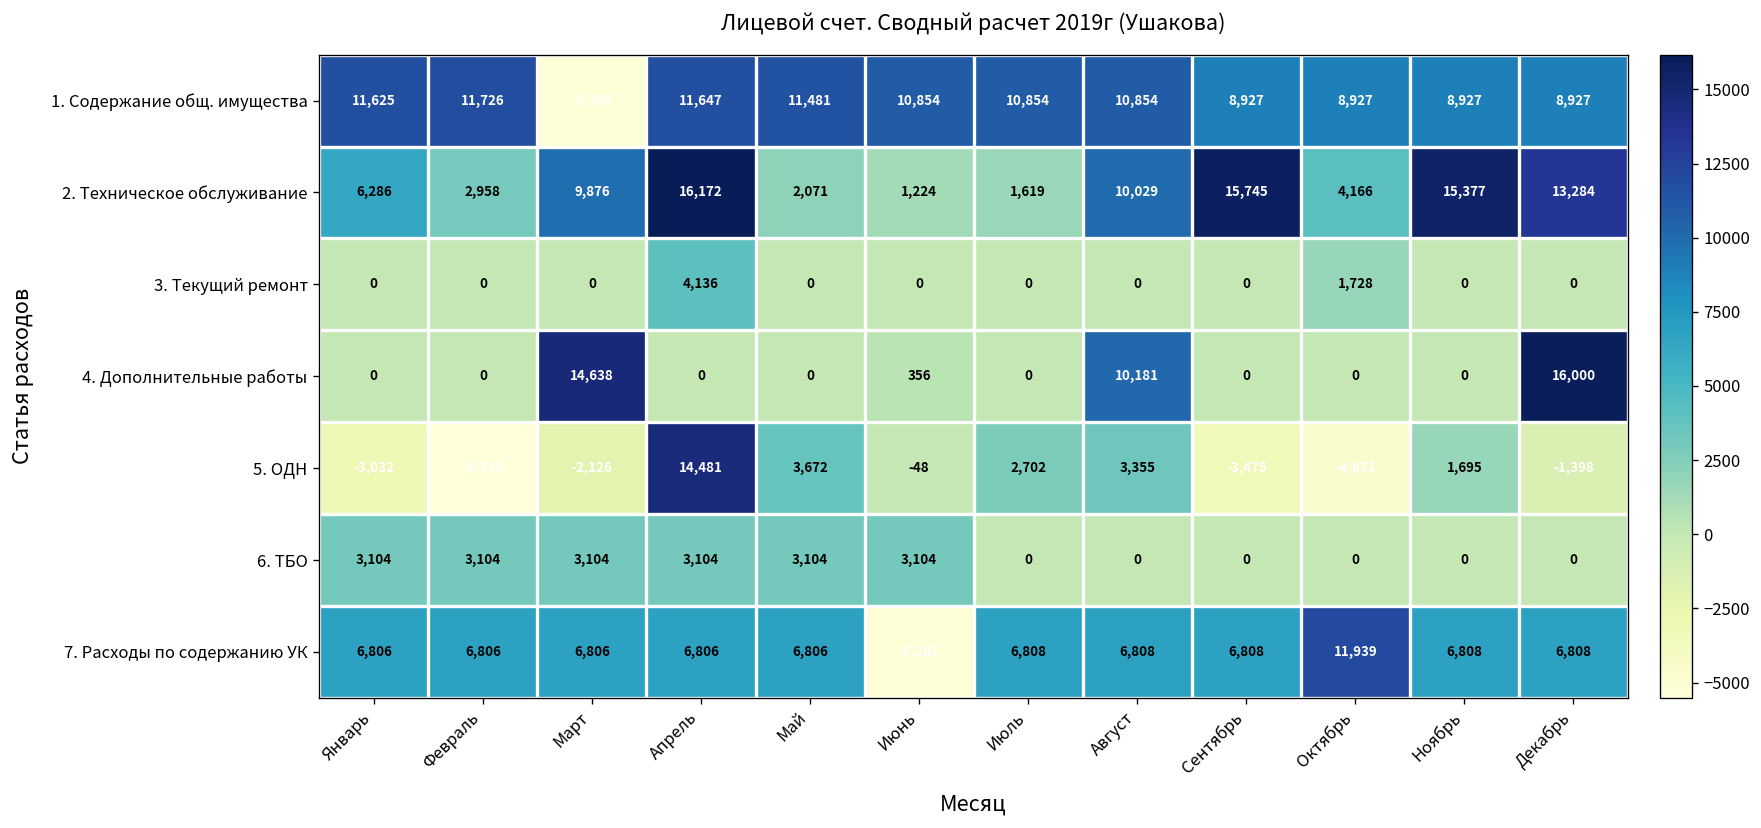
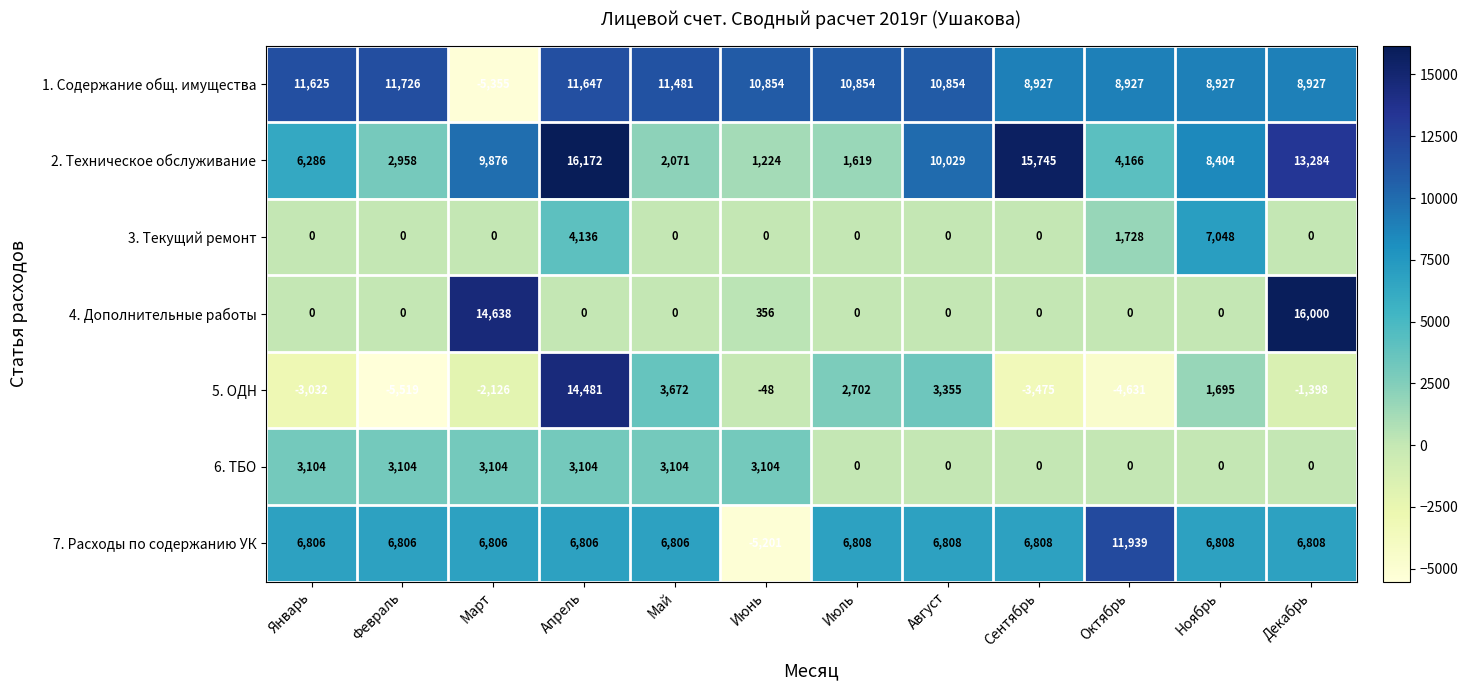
  {
    "1. Содержание общ. имущества": {
      "Январь": "11,625",
      "Февраль": "11,726",
      "Апрель": "11,647",
      "Май": "11,481",
      "Июнь": "10,854",
      "Июль": "10,854",
      "Август": "10,854",
      "Сентябрь": "8,927",
      "Октябрь": "8,927",
      "Ноябрь": "8,927",
      "Декабрь": "8,927"
    },
    "2. Техническое обслуживание": {
      "Январь": "6,286",
      "Февраль": "2,958",
      "Март": "9,876",
      "Апрель": "16,172",
      "Май": "2,071",
      "Июнь": "1,224",
      "Июль": "1,619",
      "Август": "10,029",
      "Сентябрь": "15,745",
      "Октябрь": "4,166",
-     "Ноябрь": "15,377",
+     "Ноябрь": "8,404",
      "Декабрь": "13,284"
    },
    "3. Текущий ремонт": {
      "Январь": "0",
      "Февраль": "0",
      "Март": "0",
      "Апрель": "4,136",
      "Май": "0",
      "Июнь": "0",
      "Июль": "0",
      "Август": "0",
      "Сентябрь": "0",
      "Октябрь": "1,728",
-     "Ноябрь": "0",
+     "Ноябрь": "7,048",
      "Декабрь": "0"
    },
    "4. Дополнительные работы": {
      "Январь": "0",
      "Февраль": "0",
      "Март": "14,638",
      "Апрель": "0",
      "Май": "0",
      "Июнь": "356",
      "Июль": "0",
-     "Август": "10,181",
+     "Август": "0",
      "Сентябрь": "0",
      "Октябрь": "0",
      "Ноябрь": "0",
      "Декабрь": "16,000"
    },
    "5. ОДН": {
      "Январь": "-3,032",
      "Март": "-2,126",
      "Апрель": "14,481",
      "Май": "3,672",
      "Июнь": "-48",
      "Июль": "2,702",
      "Август": "3,355",
      "Сентябрь": "-3,475",
      "Октябрь": "-4,631",
      "Ноябрь": "1,695",
      "Декабрь": "-1,398"
    },
    "6. ТБО": {
      "Январь": "3,104",
      "Февраль": "3,104",
      "Март": "3,104",
      "Апрель": "3,104",
      "Май": "3,104",
      "Июнь": "3,104",
      "Июль": "0",
      "Август": "0",
      "Сентябрь": "0",
      "Октябрь": "0",
      "Ноябрь": "0",
      "Декабрь": "0"
    },
    "7. Расходы по содержанию УК": {
      "Январь": "6,806",
      "Февраль": "6,806",
      "Март": "6,806",
      "Апрель": "6,806",
      "Май": "6,806",
      "Июль": "6,808",
      "Август": "6,808",
      "Сентябрь": "6,808",
      "Октябрь": "11,939",
      "Ноябрь": "6,808",
      "Декабрь": "6,808"
    }
  }
